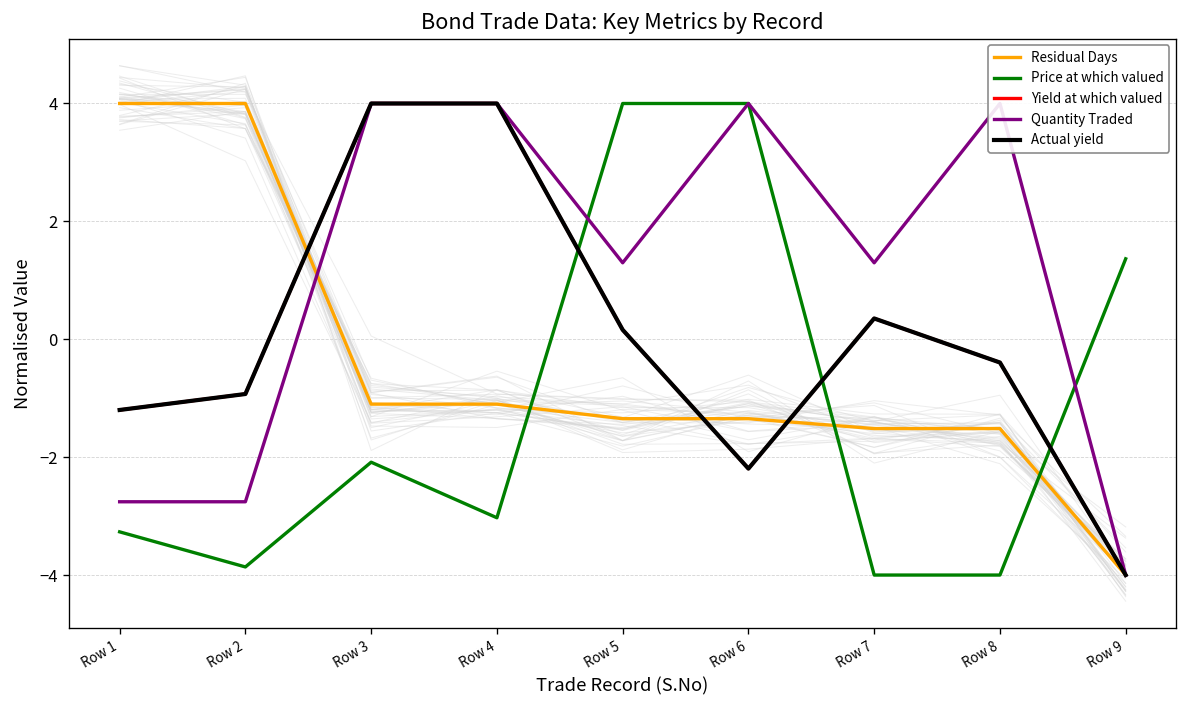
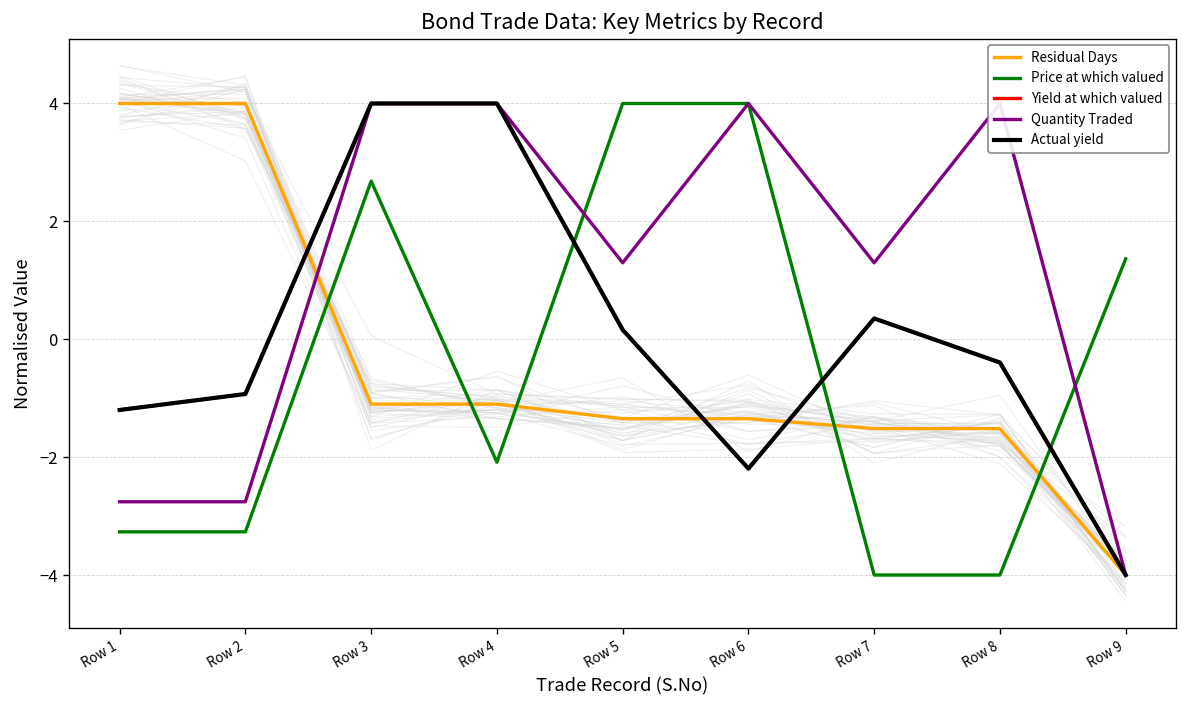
  {
    "Price at which valued": {
      "Row 1": -3.3,
-     "Row 2": -3.9,
-     "Row 3": -2.1,
-     "Row 4": -3.0,
+     "Row 2": -3.3,
+     "Row 3": 2.7,
+     "Row 4": -2.1,
      "Row 5": 4.0,
      "Row 7": -4.0,
      "Row 8": -4.0,
      "Row 9": 1.4
    },
    "Actual yield": {
      "Row 1": -1.2,
      "Row 2": -0.9,
      "Row 5": 0.2,
      "Row 6": -2.2,
      "Row 7": 0.4,
      "Row 8": -0.4
    },
    "Quantity Traded": {
      "Row 1": -2.8,
      "Row 2": -2.8,
      "Row 5": 1.3,
      "Row 7": 1.3
    }
  }
